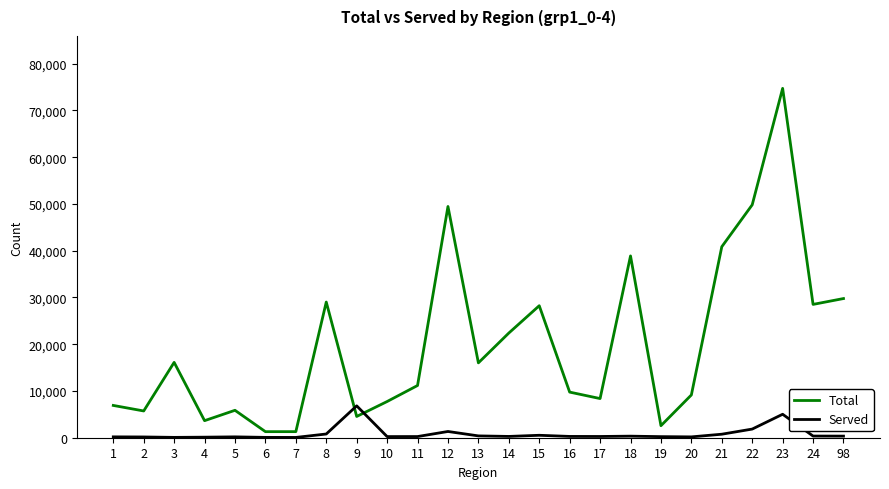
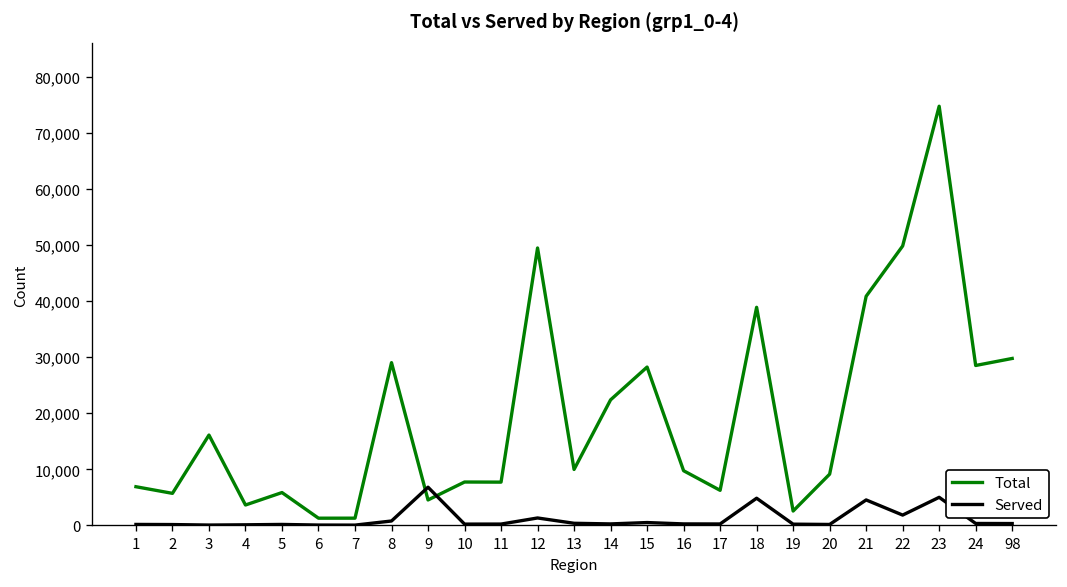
  {
    "Total": {
      "1": "7,000",
      "2": "6,000",
      "3": "16,000",
      "4": "4,000",
      "5": "6,000",
      "6": "1,000",
      "7": "1,000",
      "8": "29,000",
      "9": "5,000",
      "10": "8,000",
-     "11": "11,000",
+     "11": "8,000",
      "12": "49,000",
-     "13": "16,000",
+     "13": "10,000",
      "14": "22,000",
      "15": "28,000",
      "16": "10,000",
-     "17": "8,000",
+     "17": "6,000",
      "18": "39,000",
      "19": "3,000",
      "20": "9,000",
      "21": "41,000",
      "22": "50,000",
      "23": "75,000",
      "24": "29,000",
      "98": "30,000"
    },
    "Served": {
      "1": "0",
      "2": "0",
      "3": "0",
      "4": "0",
      "5": "0",
      "6": "0",
      "7": "0",
      "8": "1,000",
      "9": "7,000",
      "10": "0",
      "11": "0",
      "12": "1,000",
      "13": "0",
      "14": "0",
      "15": "1,000",
      "16": "0",
      "17": "0",
-     "18": "0",
+     "18": "5,000",
      "19": "0",
      "20": "0",
-     "21": "1,000",
+     "21": "5,000",
      "22": "2,000",
      "23": "5,000",
      "24": "0",
      "98": "0"
    }
  }
